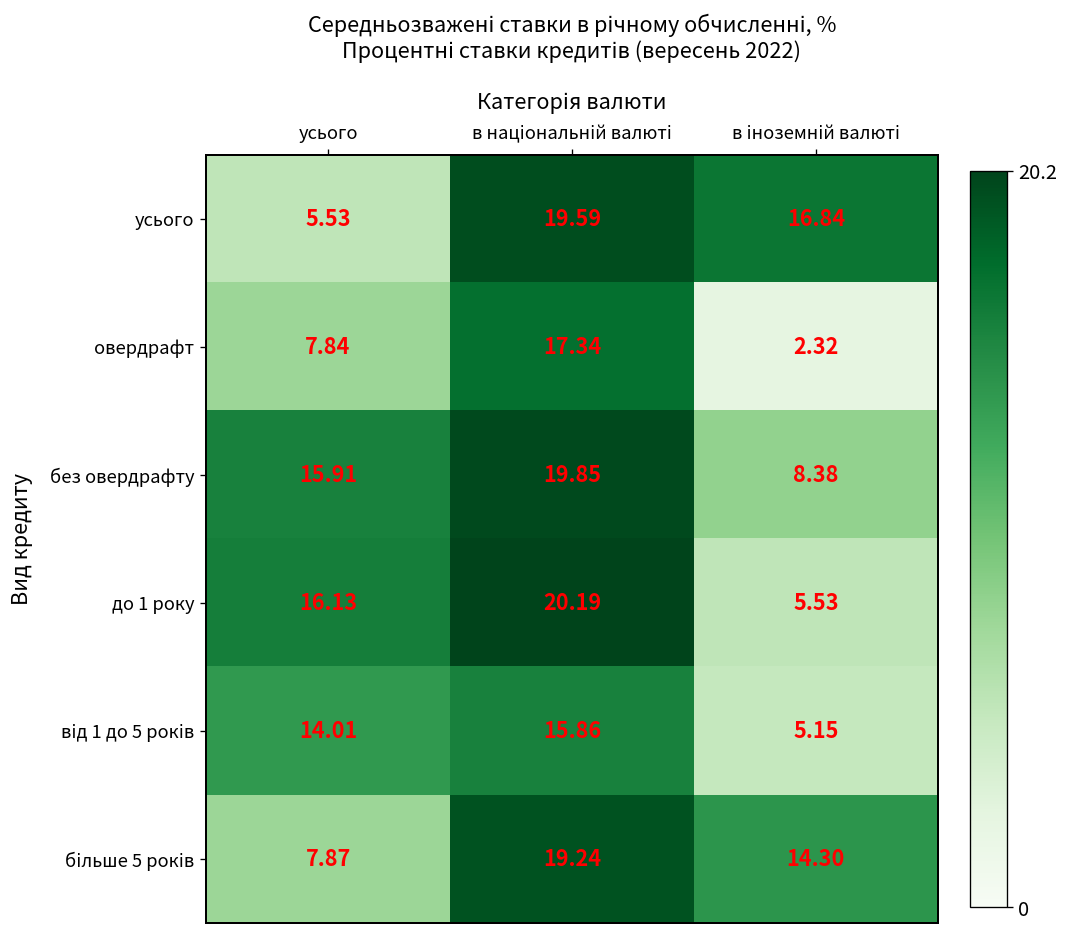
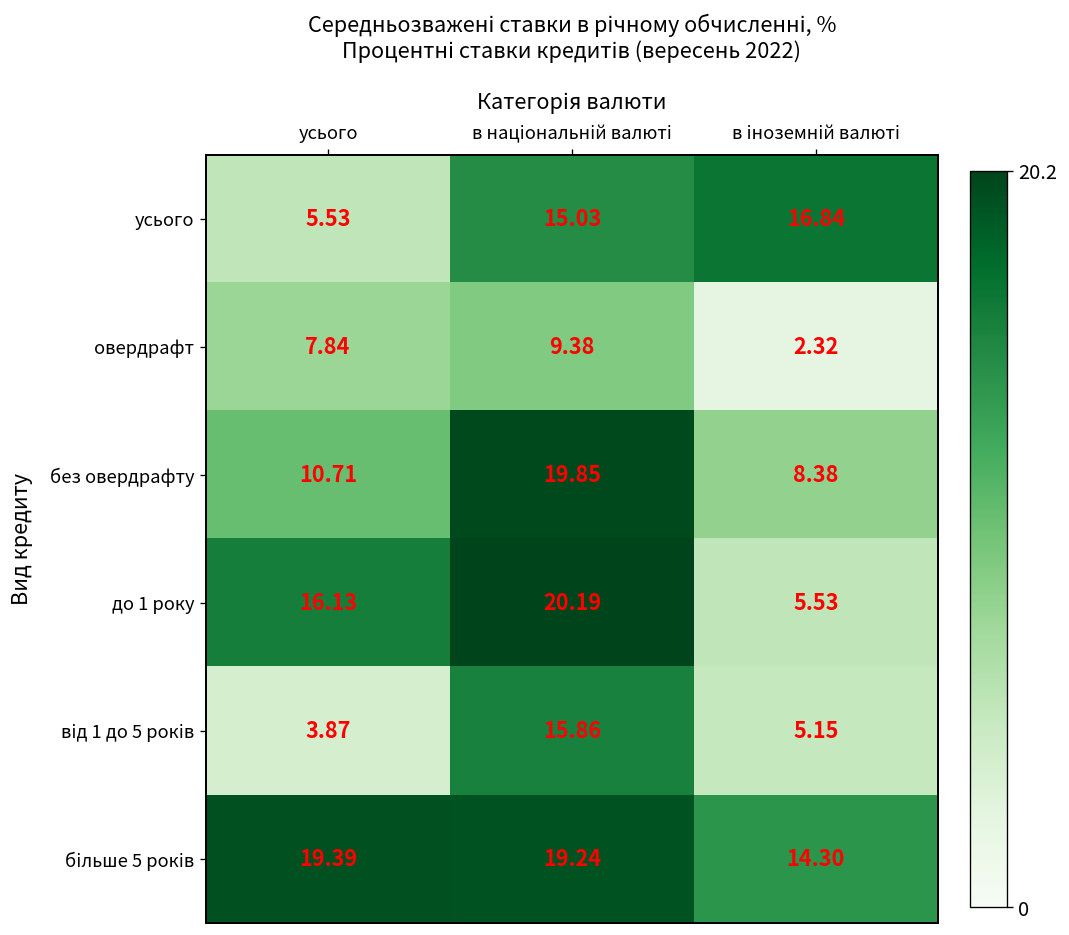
  {
    "усього": {
      "усього": 5.53,
-     "в національній валюті": 19.59,
+     "в національній валюті": 15.03,
      "в іноземній валюті": 16.84
    },
    "овердрафт": {
      "усього": 7.84,
-     "в національній валюті": 17.34,
+     "в національній валюті": 9.38,
      "в іноземній валюті": 2.32
    },
    "без овердрафту": {
-     "усього": 15.91,
+     "усього": 10.71,
      "в національній валюті": 19.85,
      "в іноземній валюті": 8.38
    },
    "до 1 року": {
      "усього": 16.13,
      "в національній валюті": 20.19,
      "в іноземній валюті": 5.53
    },
    "від 1 до 5 років": {
-     "усього": 14.01,
+     "усього": 3.87,
      "в національній валюті": 15.86,
      "в іноземній валюті": 5.15
    },
    "більше 5 років": {
-     "усього": 7.87,
+     "усього": 19.39,
      "в національній валюті": 19.24,
      "в іноземній валюті": 14.30
    }
  }
